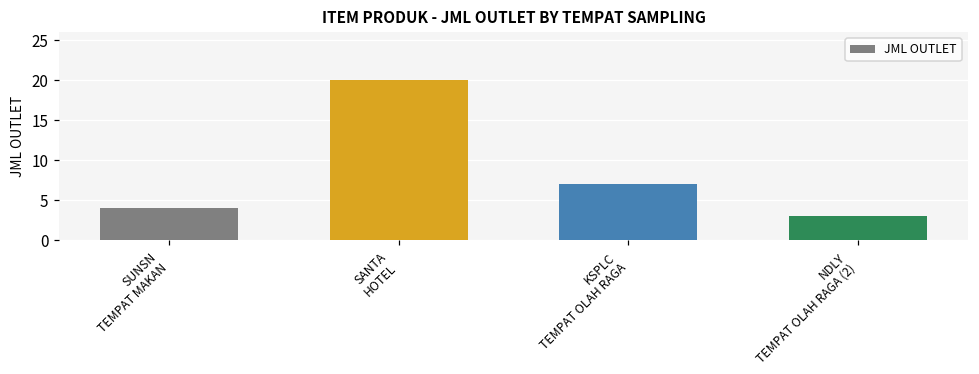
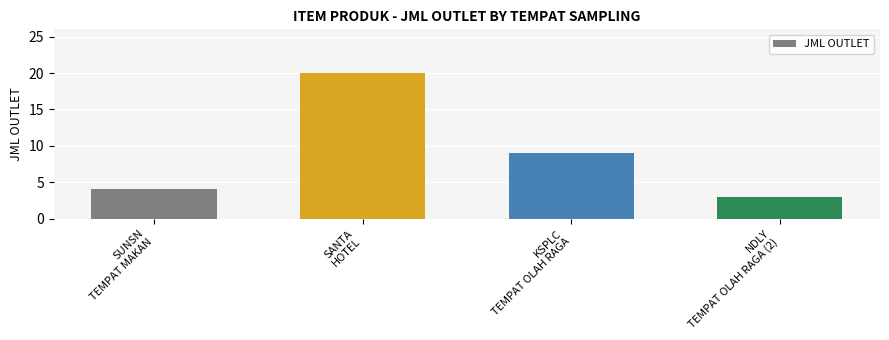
  {
    "SUNSN TEMPAT MAKAN": 4,
    "SANTA HOTEL": 20,
-   "KSPLC TEMPAT OLAH RAGA": 7,
+   "KSPLC TEMPAT OLAH RAGA": 9,
    "NDLY TEMPAT OLAH RAGA (2)": 3
  }
